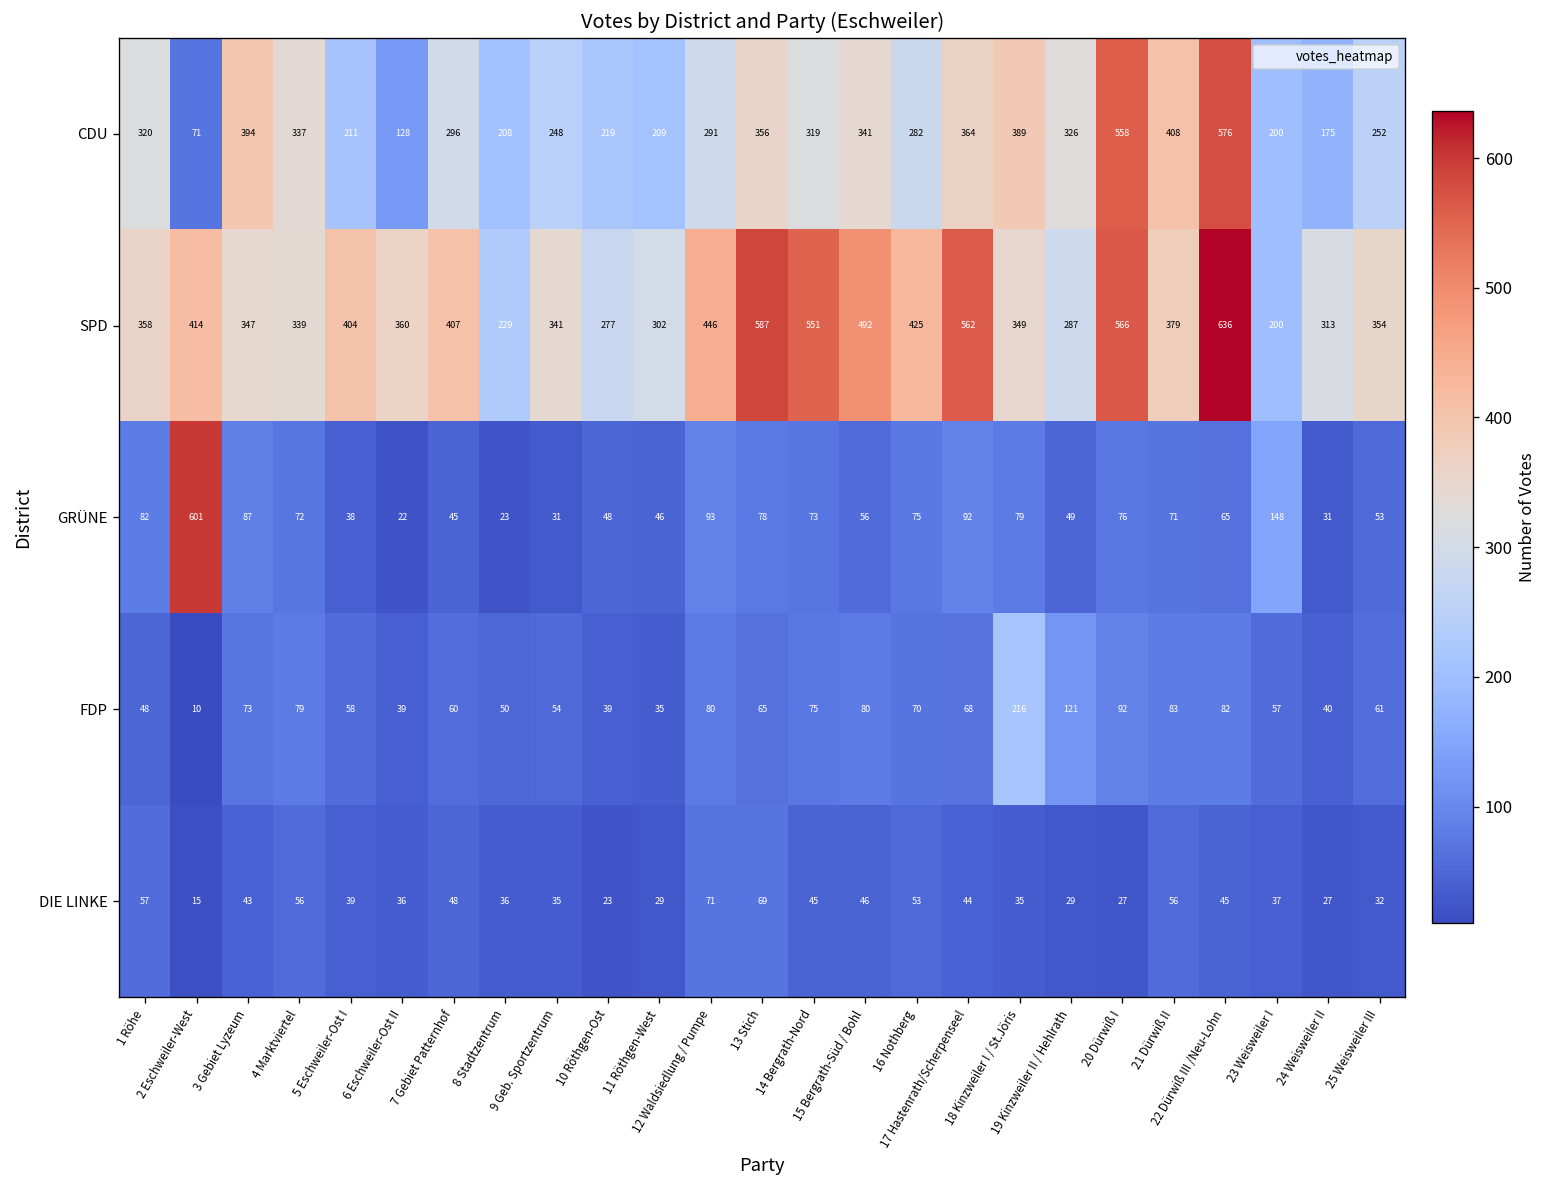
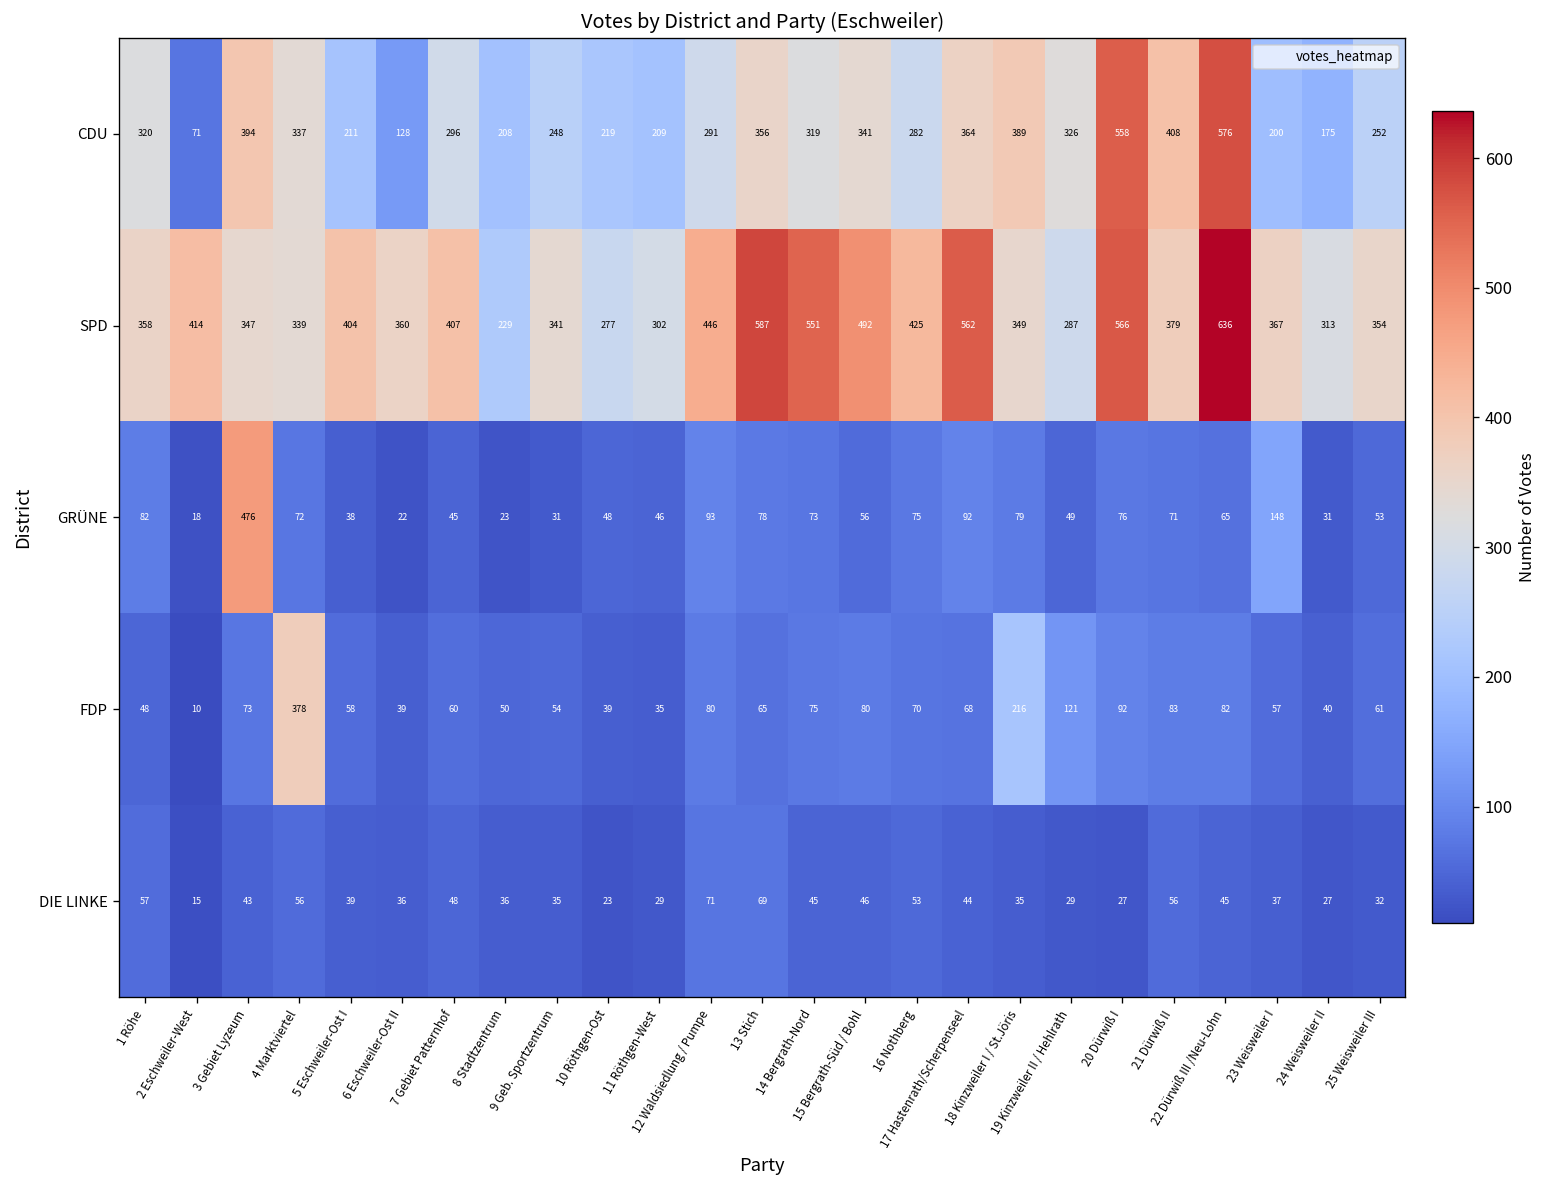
  {
    "CDU": {
      "1 Röhe": 320,
      "2 Eschweiler-West": 71,
      "3 Gebiet Lyzeum": 394,
      "4 Marktviertel": 337,
      "5 Eschweiler-Ost I": 211,
      "6 Eschweiler-Ost II": 128,
      "7 Gebiet Patternhof": 296,
      "8 Stadtzentrum": 208,
      "9 Geb. Sportzentrum": 248,
      "10 Röthgen-Ost": 219,
      "11 Röthgen-West": 209,
      "12 Waldsiedlung / Pumpe": 291,
      "13 Stich": 356,
      "14 Bergrath-Nord": 319,
      "15 Bergrath-Süd / Bohl": 341,
      "16 Nothberg": 282,
      "17 Hastenrath/Scherpenseel": 364,
      "18 Kinzweiler I / St.Jöris": 389,
      "19 Kinzweiler II / Hehlrath": 326,
      "20 Dürwiß I": 558,
      "21 Dürwiß II": 408,
      "22 Dürwiß III /Neu-Lohn": 576,
      "23 Weisweiler I": 200,
      "24 Weisweiler II": 175,
      "25 Weisweiler III": 252
    },
    "SPD": {
      "1 Röhe": 358,
      "2 Eschweiler-West": 414,
      "3 Gebiet Lyzeum": 347,
      "4 Marktviertel": 339,
      "5 Eschweiler-Ost I": 404,
      "6 Eschweiler-Ost II": 360,
      "7 Gebiet Patternhof": 407,
      "8 Stadtzentrum": 229,
      "9 Geb. Sportzentrum": 341,
      "10 Röthgen-Ost": 277,
      "11 Röthgen-West": 302,
      "12 Waldsiedlung / Pumpe": 446,
      "13 Stich": 587,
      "14 Bergrath-Nord": 551,
      "15 Bergrath-Süd / Bohl": 492,
      "16 Nothberg": 425,
      "17 Hastenrath/Scherpenseel": 562,
      "18 Kinzweiler I / St.Jöris": 349,
      "19 Kinzweiler II / Hehlrath": 287,
      "20 Dürwiß I": 566,
      "21 Dürwiß II": 379,
      "22 Dürwiß III /Neu-Lohn": 636,
-     "23 Weisweiler I": 200,
+     "23 Weisweiler I": 367,
      "24 Weisweiler II": 313,
      "25 Weisweiler III": 354
    },
    "GRÜNE": {
      "1 Röhe": 82,
-     "2 Eschweiler-West": 601,
-     "3 Gebiet Lyzeum": 87,
+     "2 Eschweiler-West": 18,
+     "3 Gebiet Lyzeum": 476,
      "4 Marktviertel": 72,
      "5 Eschweiler-Ost I": 38,
      "6 Eschweiler-Ost II": 22,
      "7 Gebiet Patternhof": 45,
      "8 Stadtzentrum": 23,
      "9 Geb. Sportzentrum": 31,
      "10 Röthgen-Ost": 48,
      "11 Röthgen-West": 46,
      "12 Waldsiedlung / Pumpe": 93,
      "13 Stich": 78,
      "14 Bergrath-Nord": 73,
      "15 Bergrath-Süd / Bohl": 56,
      "16 Nothberg": 75,
      "17 Hastenrath/Scherpenseel": 92,
      "18 Kinzweiler I / St.Jöris": 79,
      "19 Kinzweiler II / Hehlrath": 49,
      "20 Dürwiß I": 76,
      "21 Dürwiß II": 71,
      "22 Dürwiß III /Neu-Lohn": 65,
      "23 Weisweiler I": 148,
      "24 Weisweiler II": 31,
      "25 Weisweiler III": 53
    },
    "FDP": {
      "1 Röhe": 48,
      "2 Eschweiler-West": 10,
      "3 Gebiet Lyzeum": 73,
-     "4 Marktviertel": 79,
+     "4 Marktviertel": 378,
      "5 Eschweiler-Ost I": 58,
      "6 Eschweiler-Ost II": 39,
      "7 Gebiet Patternhof": 60,
      "8 Stadtzentrum": 50,
      "9 Geb. Sportzentrum": 54,
      "10 Röthgen-Ost": 39,
      "11 Röthgen-West": 35,
      "12 Waldsiedlung / Pumpe": 80,
      "13 Stich": 65,
      "14 Bergrath-Nord": 75,
      "15 Bergrath-Süd / Bohl": 80,
      "16 Nothberg": 70,
      "17 Hastenrath/Scherpenseel": 68,
      "18 Kinzweiler I / St.Jöris": 216,
      "19 Kinzweiler II / Hehlrath": 121,
      "20 Dürwiß I": 92,
      "21 Dürwiß II": 83,
      "22 Dürwiß III /Neu-Lohn": 82,
      "23 Weisweiler I": 57,
      "24 Weisweiler II": 40,
      "25 Weisweiler III": 61
    },
    "DIE LINKE": {
      "1 Röhe": 57,
      "2 Eschweiler-West": 15,
      "3 Gebiet Lyzeum": 43,
      "4 Marktviertel": 56,
      "5 Eschweiler-Ost I": 39,
      "6 Eschweiler-Ost II": 36,
      "7 Gebiet Patternhof": 48,
      "8 Stadtzentrum": 36,
      "9 Geb. Sportzentrum": 35,
      "10 Röthgen-Ost": 23,
      "11 Röthgen-West": 29,
      "12 Waldsiedlung / Pumpe": 71,
      "13 Stich": 69,
      "14 Bergrath-Nord": 45,
      "15 Bergrath-Süd / Bohl": 46,
      "16 Nothberg": 53,
      "17 Hastenrath/Scherpenseel": 44,
      "18 Kinzweiler I / St.Jöris": 35,
      "19 Kinzweiler II / Hehlrath": 29,
      "20 Dürwiß I": 27,
      "21 Dürwiß II": 56,
      "22 Dürwiß III /Neu-Lohn": 45,
      "23 Weisweiler I": 37,
      "24 Weisweiler II": 27,
      "25 Weisweiler III": 32
    }
  }
